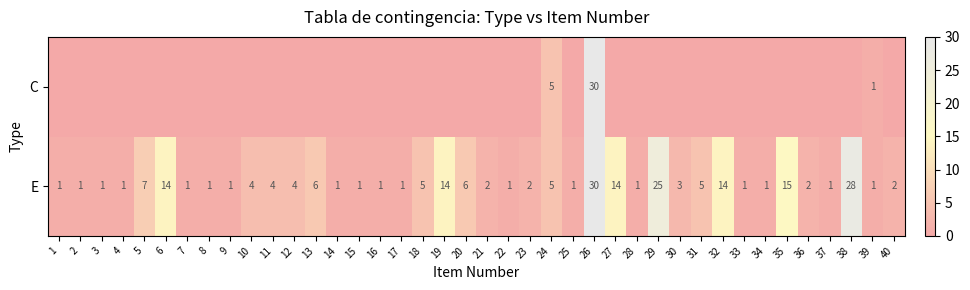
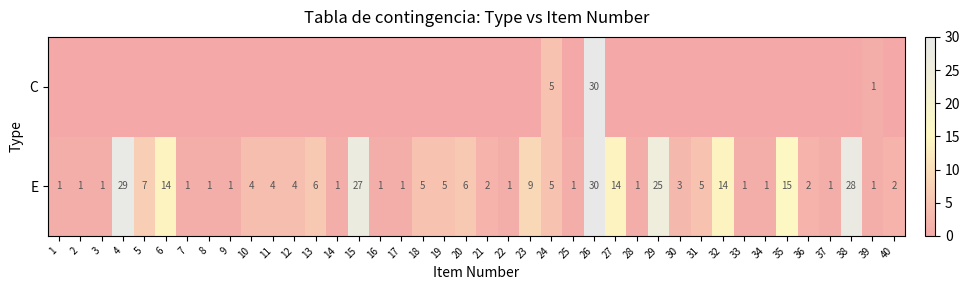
  {
    "C": {
      "24": 5,
      "26": 30,
      "39": 1
    },
    "E": {
      "1": 1,
      "2": 1,
      "3": 1,
-     "4": 1,
+     "4": 29,
      "5": 7,
      "6": 14,
      "7": 1,
      "8": 1,
      "9": 1,
      "10": 4,
      "11": 4,
      "12": 4,
      "13": 6,
      "14": 1,
-     "15": 1,
+     "15": 27,
      "16": 1,
      "17": 1,
      "18": 5,
-     "19": 14,
+     "19": 5,
      "20": 6,
      "21": 2,
      "22": 1,
-     "23": 2,
+     "23": 9,
      "24": 5,
      "25": 1,
      "26": 30,
      "27": 14,
      "28": 1,
      "29": 25,
      "30": 3,
      "31": 5,
      "32": 14,
      "33": 1,
      "34": 1,
      "35": 15,
      "36": 2,
      "37": 1,
      "38": 28,
      "39": 1,
      "40": 2
    }
  }
